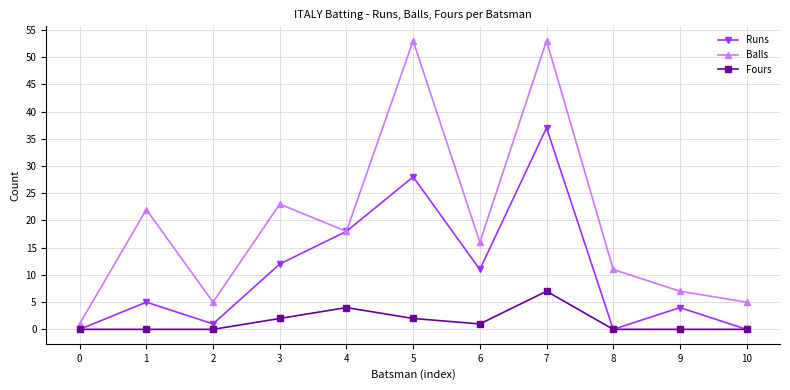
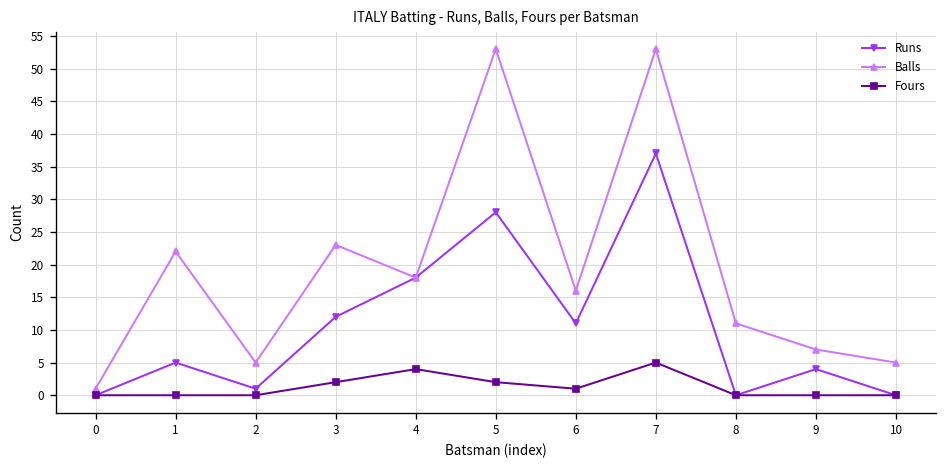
  {
    "Runs": {
      "1": 5,
      "2": 1,
      "3": 12,
      "5": 28,
      "6": 11,
      "7": 37,
      "9": 4
    },
    "Balls": {
      "0": 1,
      "1": 22,
      "2": 5,
      "3": 23,
      "5": 53,
      "6": 16,
      "7": 53,
      "8": 11,
      "9": 7,
      "10": 5
    },
    "Fours": {
      "1": 0,
      "2": 0,
      "3": 2,
      "4": 4,
      "5": 2,
      "6": 1,
-     "7": 7,
+     "7": 5,
      "9": 0
    }
  }
